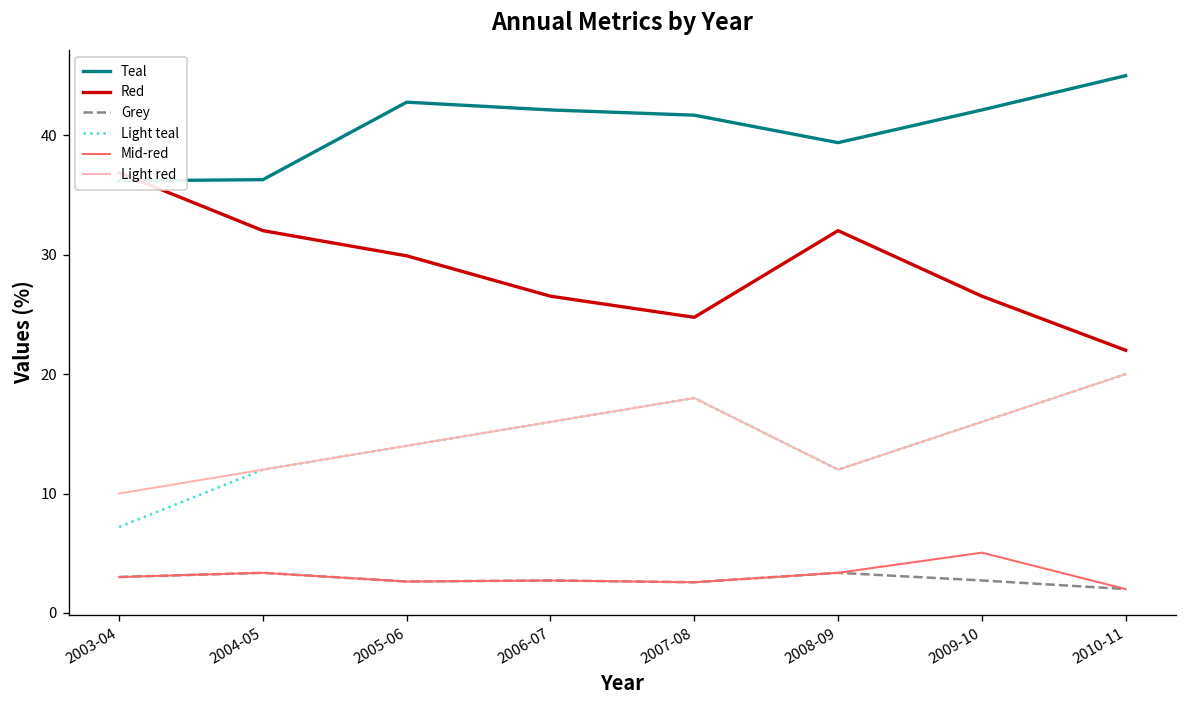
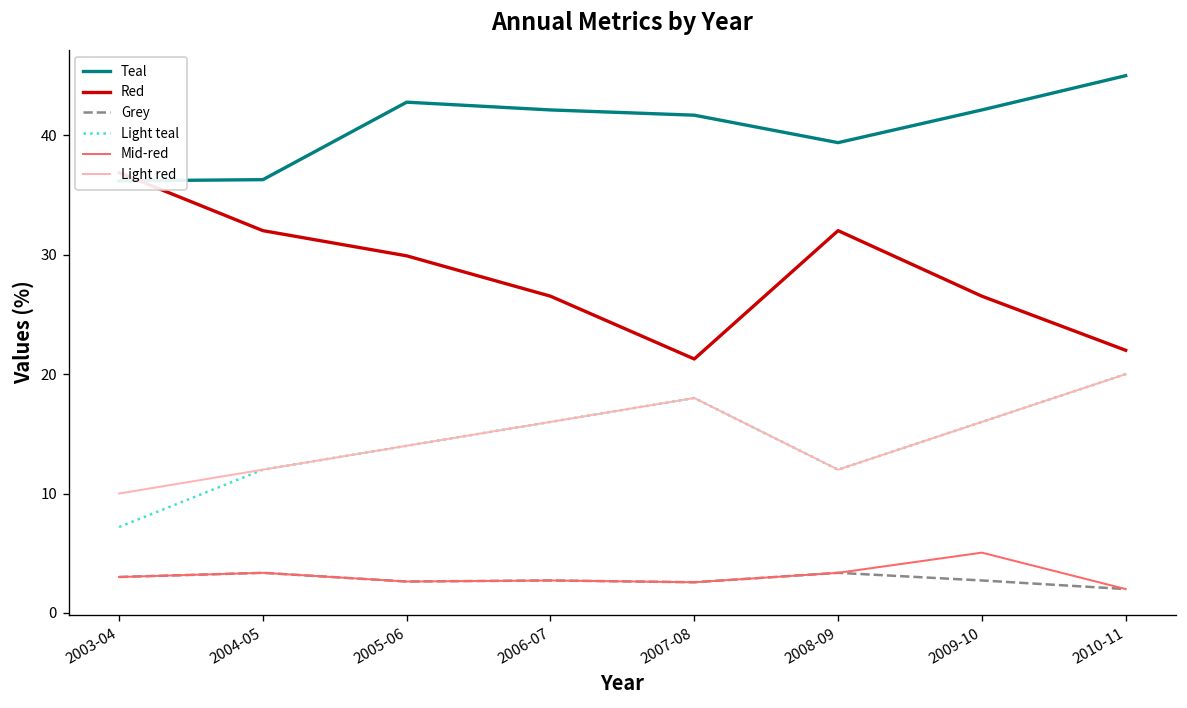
  {
    "Teal": {
      "2003-04": 36,
      "2004-05": 36,
      "2005-06": 43,
      "2006-07": 42,
      "2007-08": 42,
      "2008-09": 39,
      "2009-10": 42,
      "2010-11": 45
    },
    "Red": {
      "2004-05": 32,
      "2005-06": 30,
      "2006-07": 27,
-     "2007-08": 25,
+     "2007-08": 21,
      "2008-09": 32,
      "2009-10": 27,
      "2010-11": 22
    },
    "Grey": {
      "2009-10": 3
    },
    "Light teal": {
      "2003-04": 7
    },
    "Mid-red": {
      "2009-10": 5
    },
    "Light red": {
      "2003-04": 10
    }
  }
